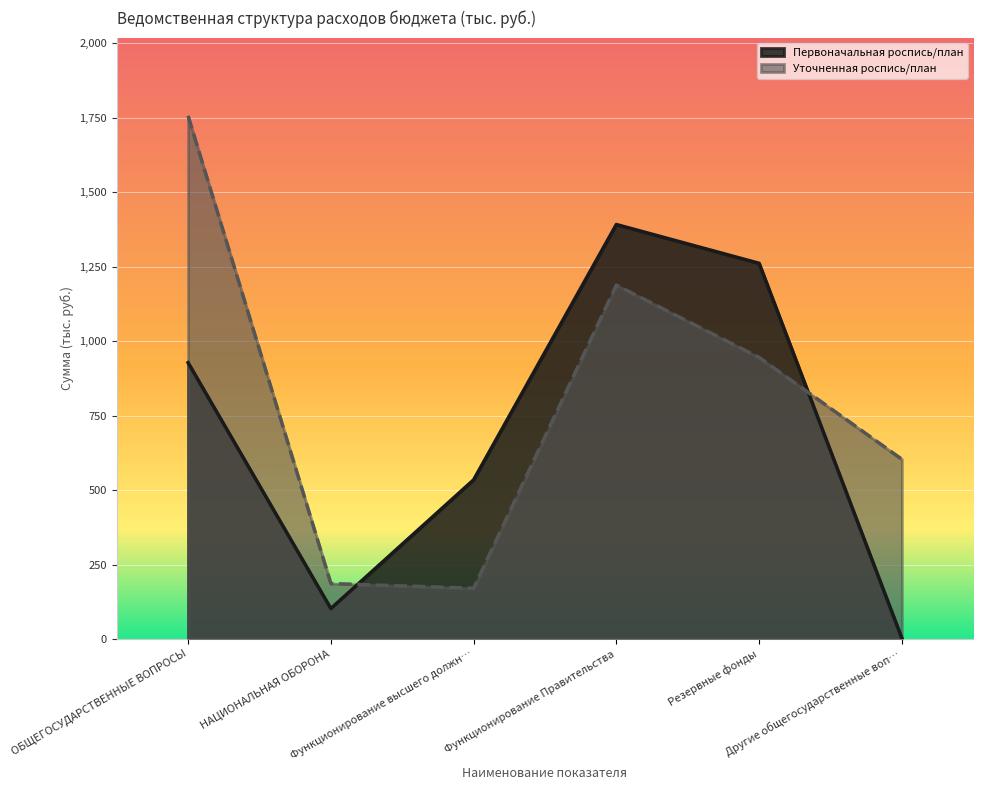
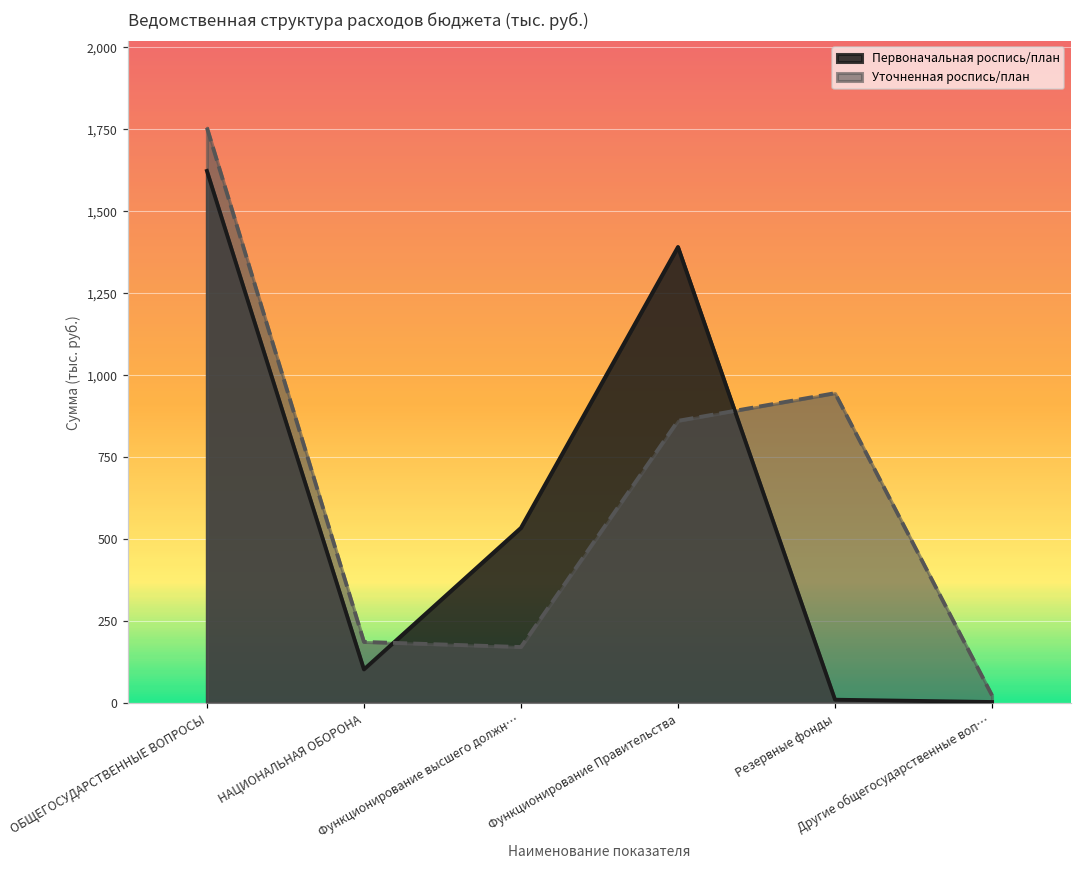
  {
    "Первоначальная роспись/план": {
-     "ОБЩЕГОСУДАРСТВЕННЫЕ ВОПРОСЫ": "930",
+     "ОБЩЕГОСУДАРСТВЕННЫЕ ВОПРОСЫ": "1,620",
      "НАЦИОНАЛЬНАЯ ОБОРОНА": "100",
      "Функционирование высшего должн…": "530",
      "Функционирование Правительства": "1,390",
-     "Резервные фонды": "1,260",
+     "Резервные фонды": "10",
      "Другие общегосударственные воп…": "0"
    },
    "Уточненная роспись/план": {
      "ОБЩЕГОСУДАРСТВЕННЫЕ ВОПРОСЫ": "1,760",
      "НАЦИОНАЛЬНАЯ ОБОРОНА": "190",
      "Функционирование высшего должн…": "170",
-     "Функционирование Правительства": "1,190",
+     "Функционирование Правительства": "860",
      "Резервные фонды": "950",
-     "Другие общегосударственные воп…": "600"
+     "Другие общегосударственные воп…": "20"
    }
  }
